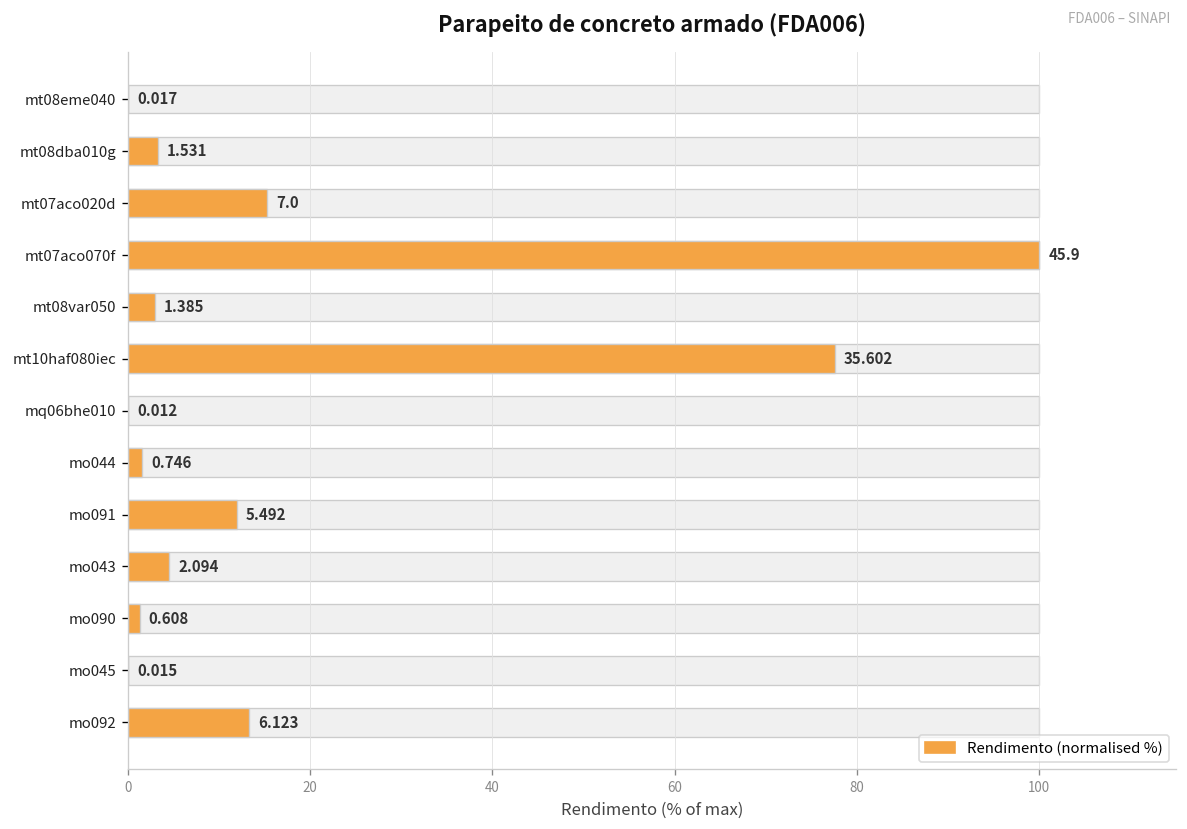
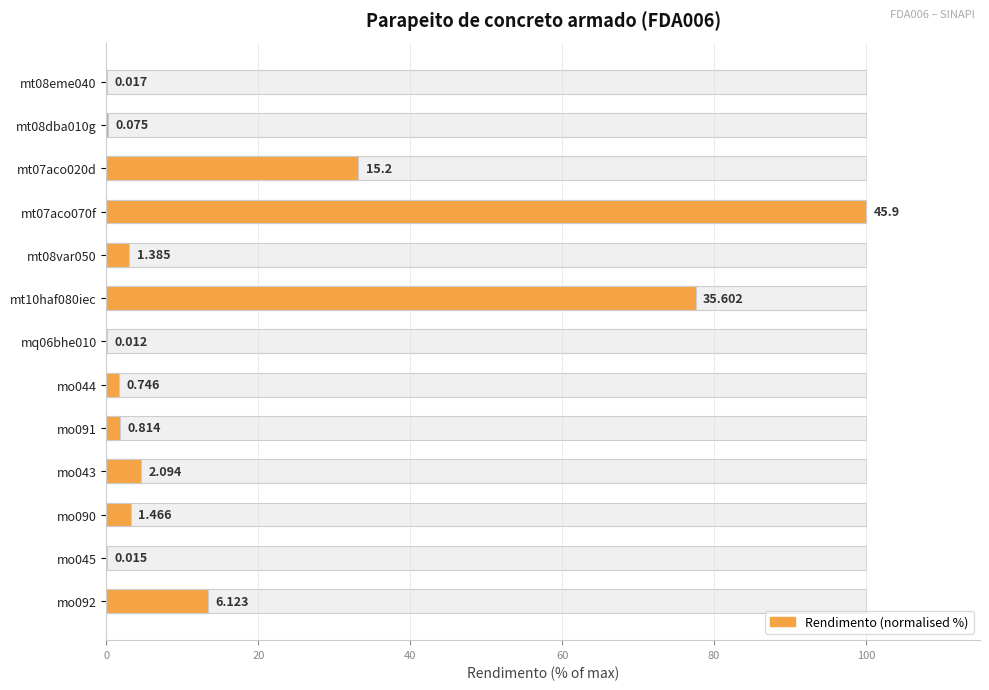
  {
    "Rendimento (normalised %)": {
-     "mt08dba010g": 1.531,
-     "mt07aco020d": 7.0,
-     "mo091": 5.492,
-     "mo090": 0.608
+     "mt08dba010g": 0.075,
+     "mt07aco020d": 15.2,
+     "mo091": 0.814,
+     "mo090": 1.466
    }
  }
